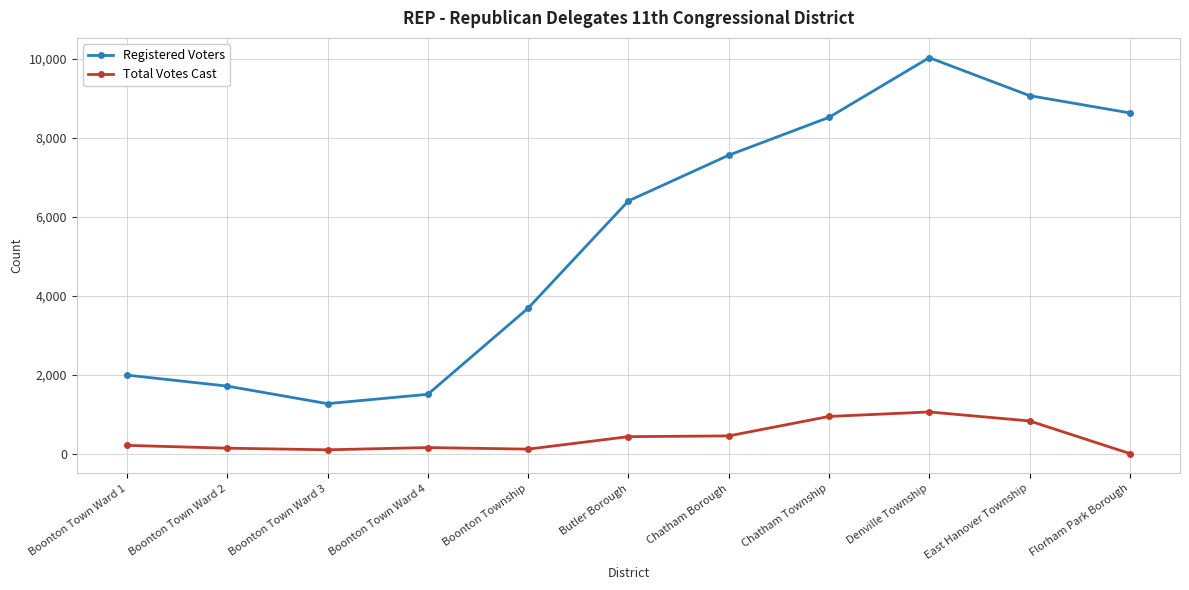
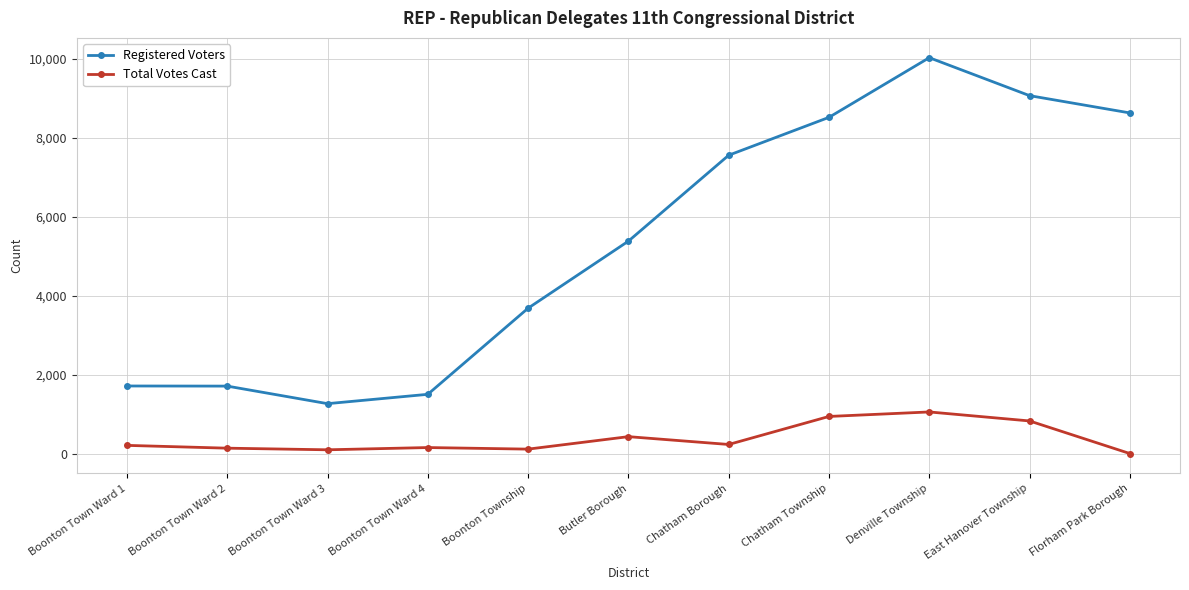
  {
    "Registered Voters": {
-     "Boonton Town Ward 1": "2,000",
+     "Boonton Town Ward 1": "1,700",
      "Boonton Town Ward 2": "1,700",
      "Boonton Town Ward 3": "1,300",
      "Boonton Town Ward 4": "1,500",
      "Boonton Township": "3,700",
-     "Butler Borough": "6,400",
+     "Butler Borough": "5,400",
      "Chatham Borough": "7,600",
      "Chatham Township": "8,500",
      "Denville Township": "10,000",
      "East Hanover Township": "9,100",
      "Florham Park Borough": "8,600"
    },
    "Total Votes Cast": {
      "Boonton Town Ward 1": "200",
      "Boonton Town Ward 2": "100",
      "Boonton Town Ward 3": "100",
      "Boonton Town Ward 4": "200",
      "Boonton Township": "100",
      "Butler Borough": "400",
-     "Chatham Borough": "400",
+     "Chatham Borough": "200",
      "Chatham Township": "900",
      "Denville Township": "1,100",
      "East Hanover Township": "800",
      "Florham Park Borough": "0"
    }
  }
